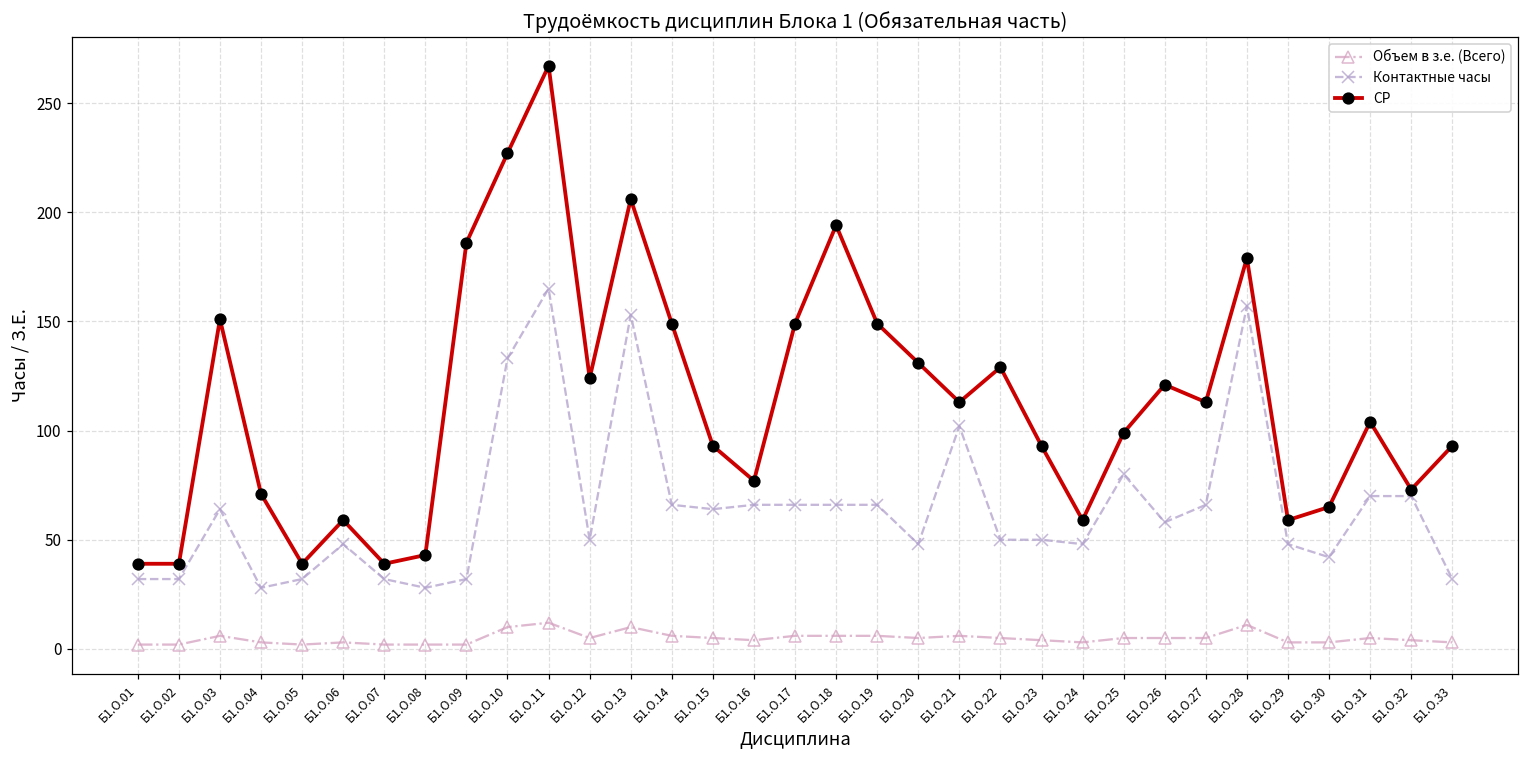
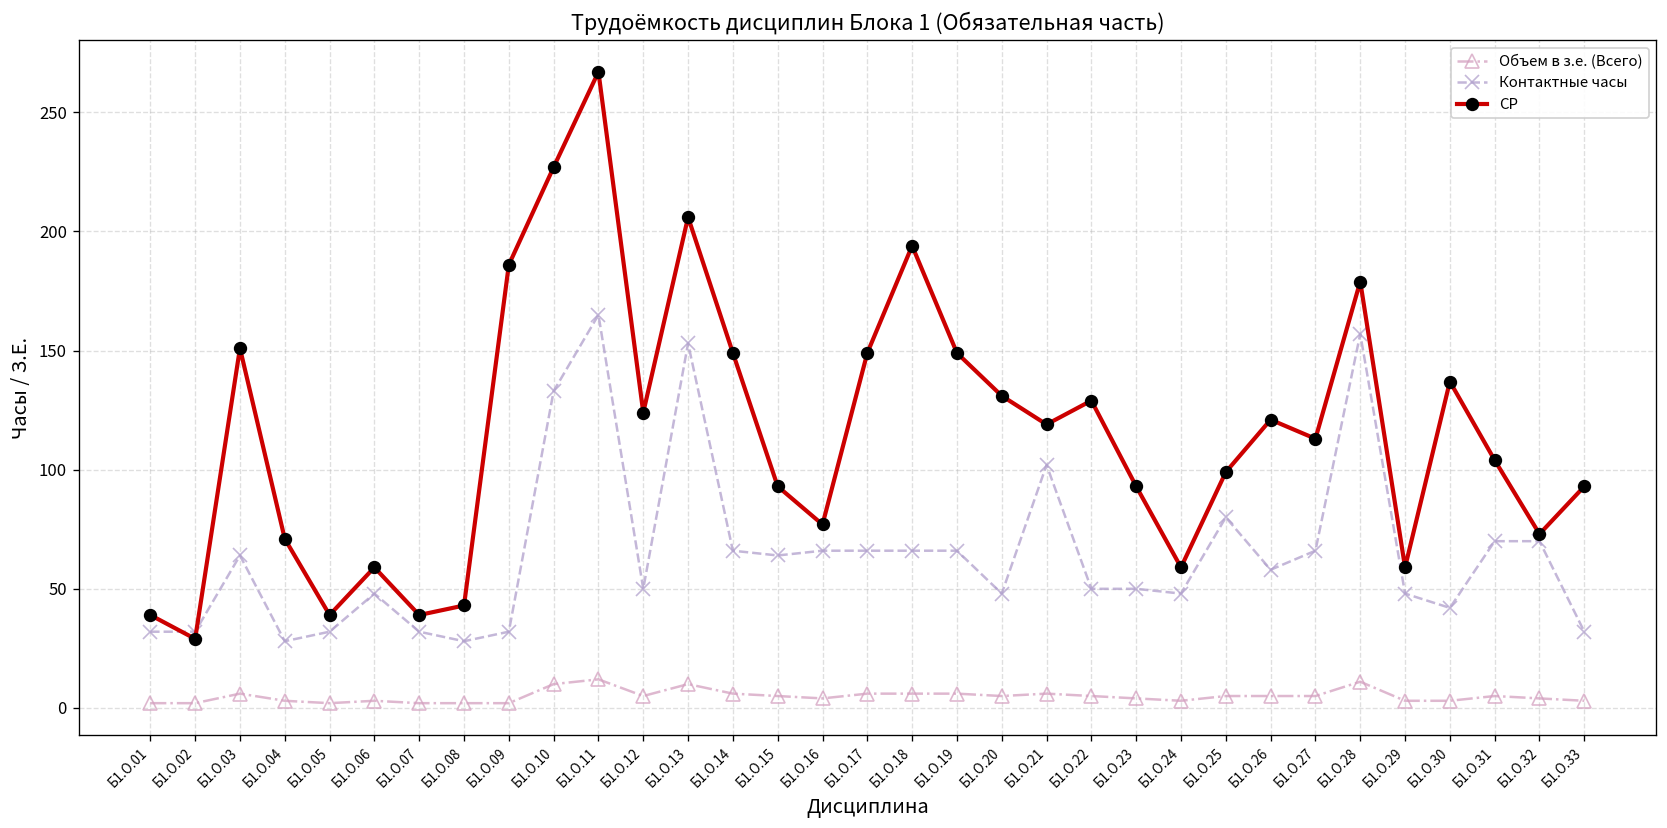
  {
    "СР": {
      "Б1.О.01": 39,
-     "Б1.О.02": 39,
+     "Б1.О.02": 29,
      "Б1.О.03": 151,
      "Б1.О.04": 71,
      "Б1.О.05": 39,
      "Б1.О.06": 59,
      "Б1.О.07": 39,
      "Б1.О.08": 43,
      "Б1.О.09": 186,
      "Б1.О.10": 227,
      "Б1.О.11": 267,
      "Б1.О.12": 124,
      "Б1.О.13": 206,
      "Б1.О.14": 149,
      "Б1.О.15": 93,
      "Б1.О.16": 77,
      "Б1.О.17": 149,
      "Б1.О.18": 194,
      "Б1.О.19": 149,
      "Б1.О.20": 131,
-     "Б1.О.21": 113,
+     "Б1.О.21": 119,
      "Б1.О.22": 129,
      "Б1.О.23": 93,
      "Б1.О.24": 59,
      "Б1.О.25": 99,
      "Б1.О.26": 121,
      "Б1.О.27": 113,
      "Б1.О.28": 179,
      "Б1.О.29": 59,
-     "Б1.О.30": 65,
+     "Б1.О.30": 137,
      "Б1.О.31": 104,
      "Б1.О.32": 73,
      "Б1.О.33": 93
    }
  }
